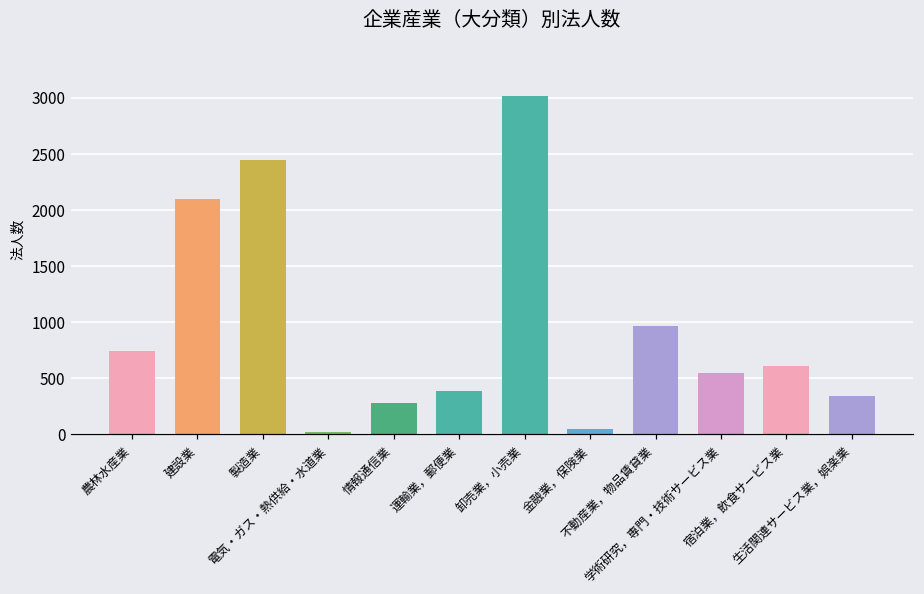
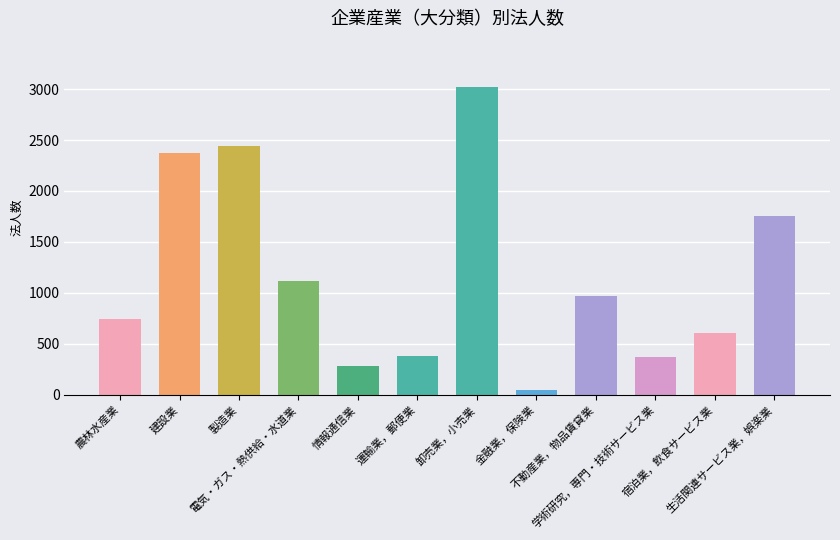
  {
    "農林水産業": 740,
-   "建設業": 2100,
+   "建設業": 2370,
    "製造業": 2440,
-   "電気・ガス・熱供給・水道業": 20,
+   "電気・ガス・熱供給・水道業": 1110,
    "情報通信業": 280,
    "運輸業，郵便業": 380,
    "卸売業，小売業": 3020,
    "金融業，保険業": 50,
    "不動産業，物品賃貸業": 970,
-   "学術研究，専門・技術サービス業": 550,
+   "学術研究，専門・技術サービス業": 370,
    "宿泊業，飲食サービス業": 610,
-   "生活関連サービス業，娯楽業": 340
+   "生活関連サービス業，娯楽業": 1750
  }
